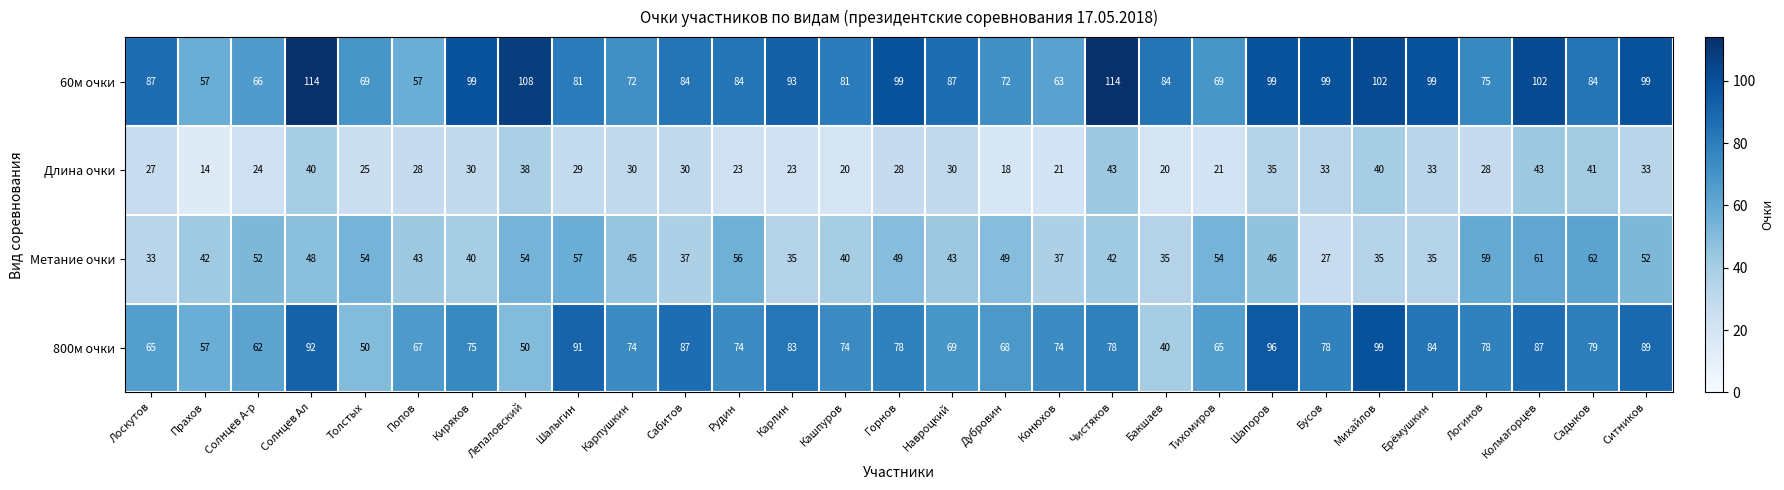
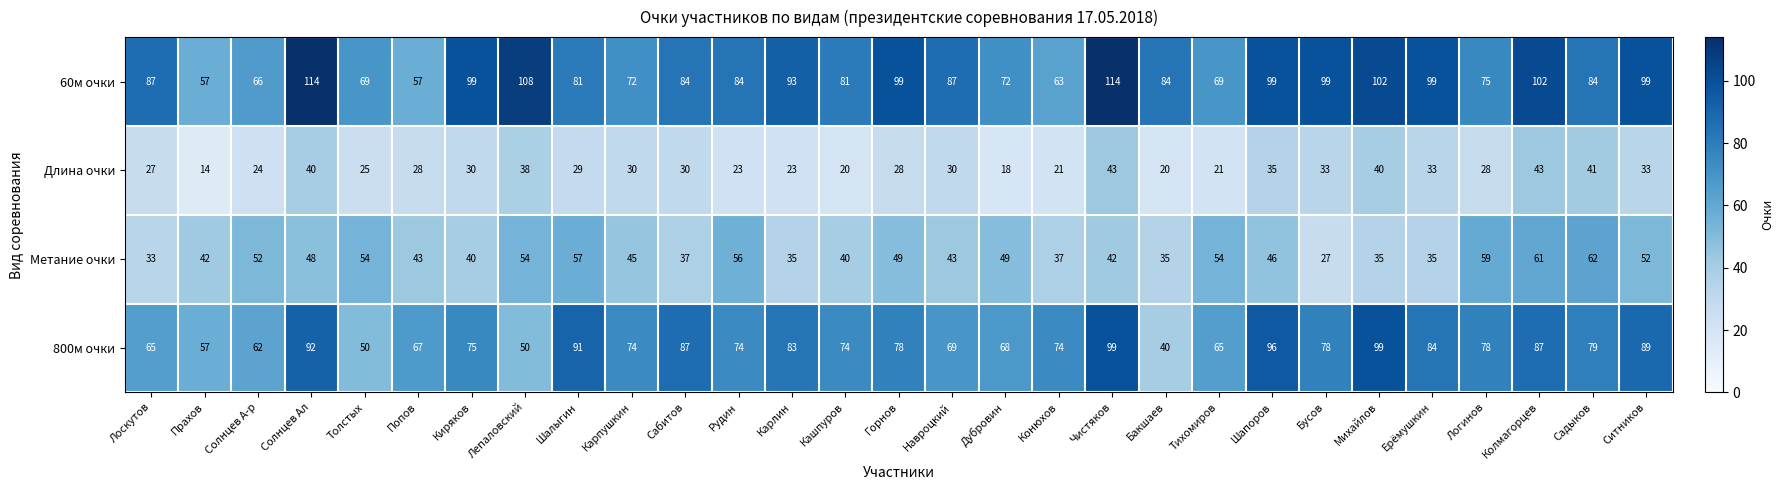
  {
    "60м очки": {
      "Лоскутов": 87,
      "Прахов": 57,
      "Солнцев А-р": 66,
      "Солнцев Ал": 114,
      "Толстых": 69,
      "Попов": 57,
      "Киряков": 99,
      "Лепаловский": 108,
      "Шалыгин": 81,
      "Карпушкин": 72,
      "Сабитов": 84,
      "Рудин": 84,
      "Карлин": 93,
      "Кашпуров": 81,
      "Горнов": 99,
      "Навроцкий": 87,
      "Дубровин": 72,
      "Конюхов": 63,
      "Чистяков": 114,
      "Бакшаев": 84,
      "Тихомиров": 69,
      "Шапоров": 99,
      "Бусов": 99,
      "Михайлов": 102,
      "Ерёмушкин": 99,
      "Логинов": 75,
      "Колмагорцев": 102,
      "Садыков": 84,
      "Ситников": 99
    },
    "Длина очки": {
      "Лоскутов": 27,
      "Прахов": 14,
      "Солнцев А-р": 24,
      "Солнцев Ал": 40,
      "Толстых": 25,
      "Попов": 28,
      "Киряков": 30,
      "Лепаловский": 38,
      "Шалыгин": 29,
      "Карпушкин": 30,
      "Сабитов": 30,
      "Рудин": 23,
      "Карлин": 23,
      "Кашпуров": 20,
      "Горнов": 28,
      "Навроцкий": 30,
      "Дубровин": 18,
      "Конюхов": 21,
      "Чистяков": 43,
      "Бакшаев": 20,
      "Тихомиров": 21,
      "Шапоров": 35,
      "Бусов": 33,
      "Михайлов": 40,
      "Ерёмушкин": 33,
      "Логинов": 28,
      "Колмагорцев": 43,
      "Садыков": 41,
      "Ситников": 33
    },
    "Метание очки": {
      "Лоскутов": 33,
      "Прахов": 42,
      "Солнцев А-р": 52,
      "Солнцев Ал": 48,
      "Толстых": 54,
      "Попов": 43,
      "Киряков": 40,
      "Лепаловский": 54,
      "Шалыгин": 57,
      "Карпушкин": 45,
      "Сабитов": 37,
      "Рудин": 56,
      "Карлин": 35,
      "Кашпуров": 40,
      "Горнов": 49,
      "Навроцкий": 43,
      "Дубровин": 49,
      "Конюхов": 37,
      "Чистяков": 42,
      "Бакшаев": 35,
      "Тихомиров": 54,
      "Шапоров": 46,
      "Бусов": 27,
      "Михайлов": 35,
      "Ерёмушкин": 35,
      "Логинов": 59,
      "Колмагорцев": 61,
      "Садыков": 62,
      "Ситников": 52
    },
    "800м очки": {
      "Лоскутов": 65,
      "Прахов": 57,
      "Солнцев А-р": 62,
      "Солнцев Ал": 92,
      "Толстых": 50,
      "Попов": 67,
      "Киряков": 75,
      "Лепаловский": 50,
      "Шалыгин": 91,
      "Карпушкин": 74,
      "Сабитов": 87,
      "Рудин": 74,
      "Карлин": 83,
      "Кашпуров": 74,
      "Горнов": 78,
      "Навроцкий": 69,
      "Дубровин": 68,
      "Конюхов": 74,
-     "Чистяков": 78,
+     "Чистяков": 99,
      "Бакшаев": 40,
      "Тихомиров": 65,
      "Шапоров": 96,
      "Бусов": 78,
      "Михайлов": 99,
      "Ерёмушкин": 84,
      "Логинов": 78,
      "Колмагорцев": 87,
      "Садыков": 79,
      "Ситников": 89
    }
  }
